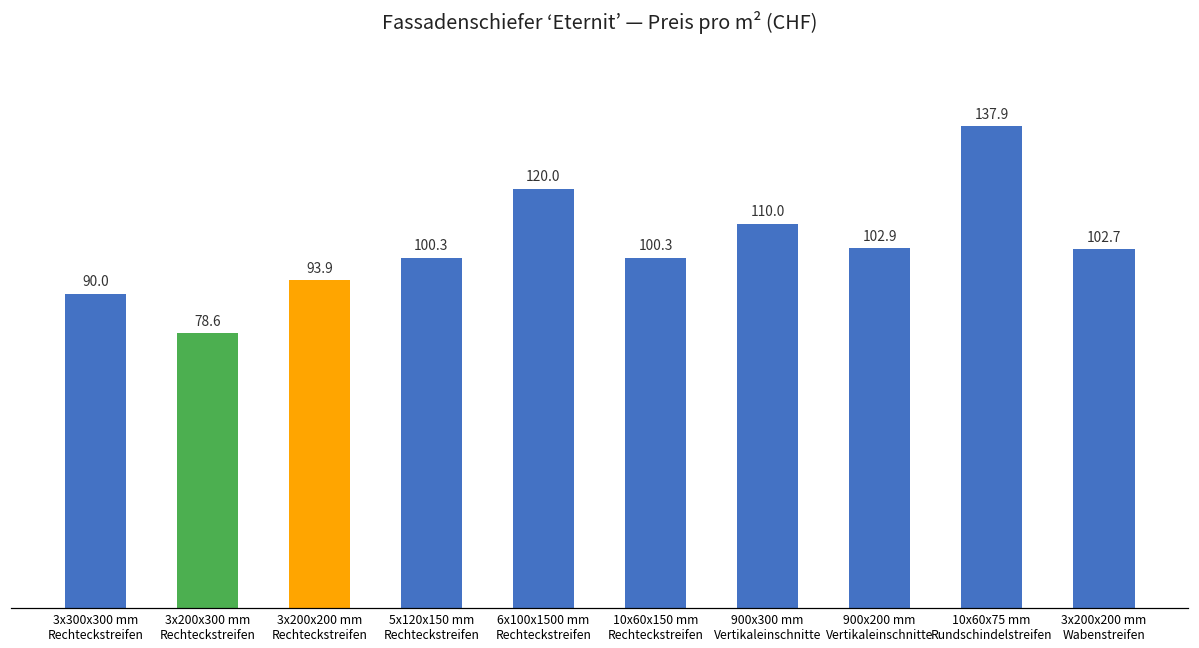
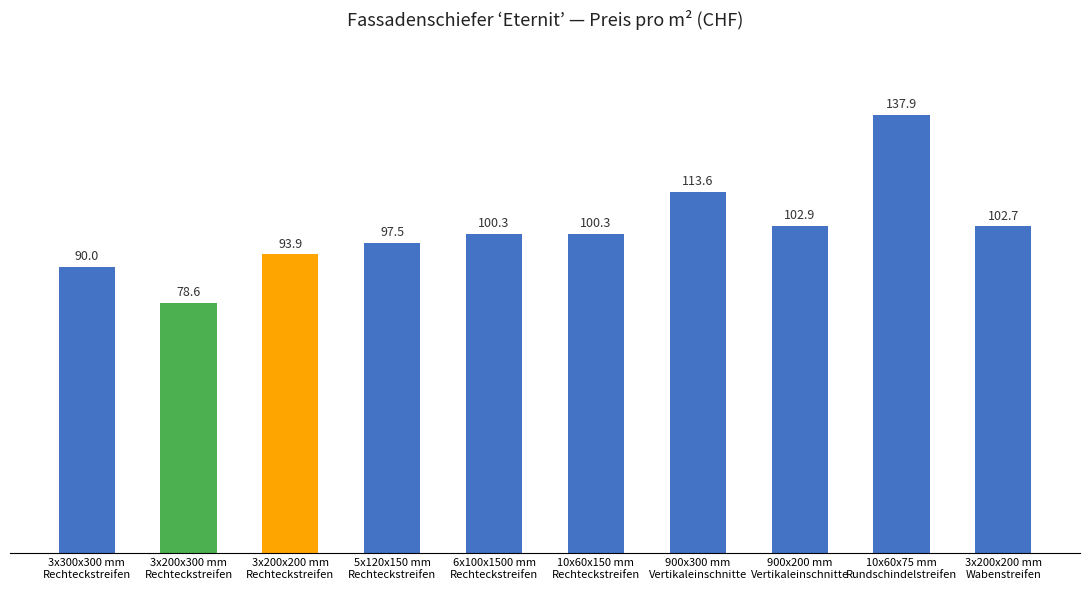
  {
    "3x300x300 mm Rechteckstreifen": 90.0,
    "3x200x300 mm Rechteckstreifen": 78.6,
    "3x200x200 mm Rechteckstreifen": 93.9,
-   "5x120x150 mm Rechteckstreifen": 100.3,
-   "6x100x1500 mm Rechteckstreifen": 120.0,
+   "5x120x150 mm Rechteckstreifen": 97.5,
+   "6x100x1500 mm Rechteckstreifen": 100.3,
    "10x60x150 mm Rechteckstreifen": 100.3,
-   "900x300 mm Vertikaleinschnitte": 110.0,
+   "900x300 mm Vertikaleinschnitte": 113.6,
    "900x200 mm Vertikaleinschnitte": 102.9,
    "10x60x75 mm Rundschindelstreifen": 137.9,
    "3x200x200 mm Wabenstreifen": 102.7
  }
